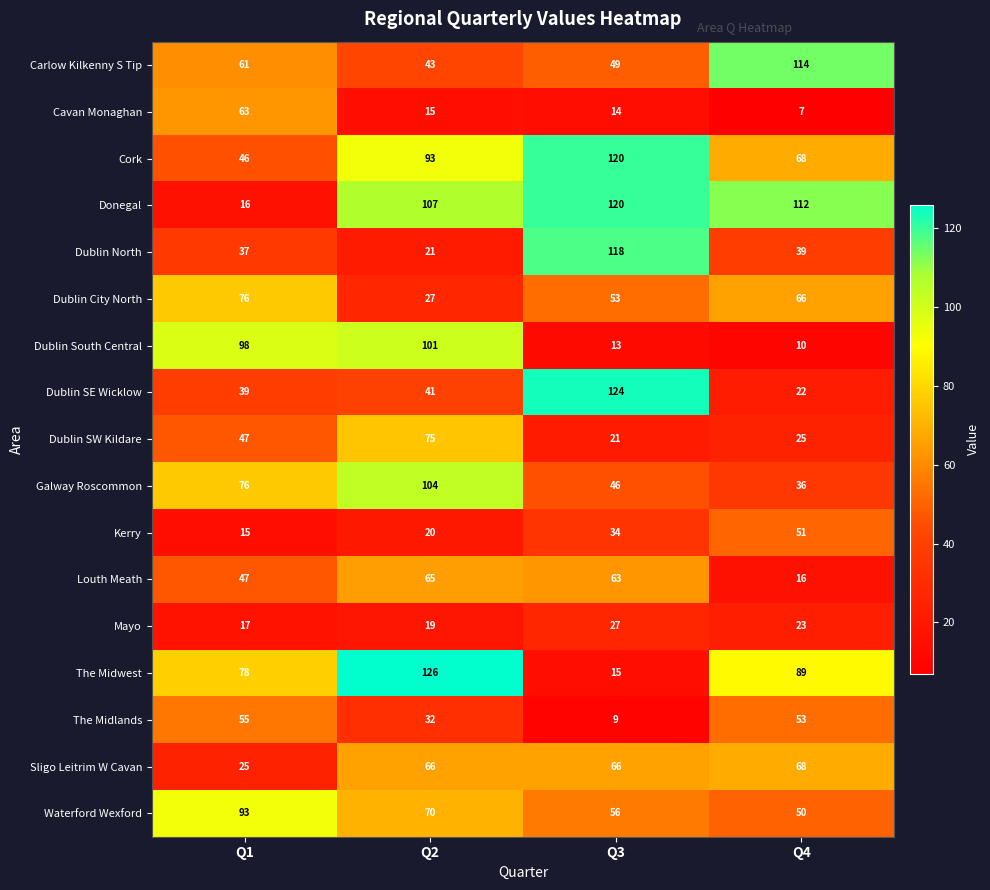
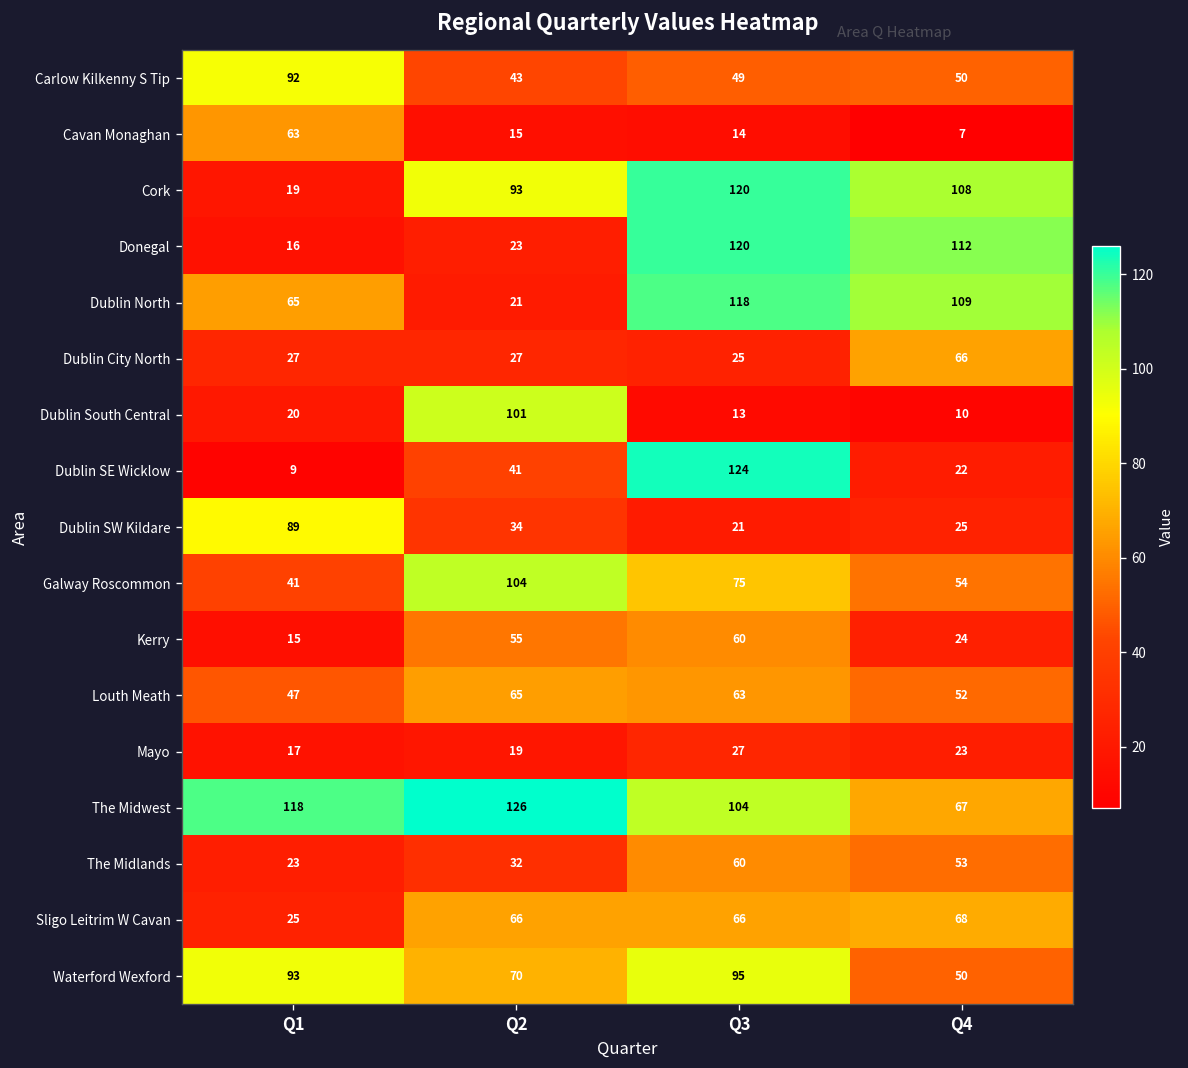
  {
    "Carlow Kilkenny S Tip": {
-     "Q1": 61,
+     "Q1": 92,
      "Q2": 43,
      "Q3": 49,
-     "Q4": 114
+     "Q4": 50
    },
    "Cavan Monaghan": {
      "Q1": 63,
      "Q2": 15,
      "Q3": 14,
      "Q4": 7
    },
    "Cork": {
-     "Q1": 46,
+     "Q1": 19,
      "Q2": 93,
      "Q3": 120,
-     "Q4": 68
+     "Q4": 108
    },
    "Donegal": {
      "Q1": 16,
-     "Q2": 107,
+     "Q2": 23,
      "Q3": 120,
      "Q4": 112
    },
    "Dublin North": {
-     "Q1": 37,
+     "Q1": 65,
      "Q2": 21,
      "Q3": 118,
-     "Q4": 39
+     "Q4": 109
    },
    "Dublin City North": {
-     "Q1": 76,
+     "Q1": 27,
      "Q2": 27,
-     "Q3": 53,
+     "Q3": 25,
      "Q4": 66
    },
    "Dublin South Central": {
-     "Q1": 98,
+     "Q1": 20,
      "Q2": 101,
      "Q3": 13,
      "Q4": 10
    },
    "Dublin SE Wicklow": {
-     "Q1": 39,
+     "Q1": 9,
      "Q2": 41,
      "Q3": 124,
      "Q4": 22
    },
    "Dublin SW Kildare": {
-     "Q1": 47,
-     "Q2": 75,
+     "Q1": 89,
+     "Q2": 34,
      "Q3": 21,
      "Q4": 25
    },
    "Galway Roscommon": {
-     "Q1": 76,
+     "Q1": 41,
      "Q2": 104,
-     "Q3": 46,
-     "Q4": 36
+     "Q3": 75,
+     "Q4": 54
    },
    "Kerry": {
      "Q1": 15,
-     "Q2": 20,
-     "Q3": 34,
-     "Q4": 51
+     "Q2": 55,
+     "Q3": 60,
+     "Q4": 24
    },
    "Louth Meath": {
      "Q1": 47,
      "Q2": 65,
      "Q3": 63,
-     "Q4": 16
+     "Q4": 52
    },
    "Mayo": {
      "Q1": 17,
      "Q2": 19,
      "Q3": 27,
      "Q4": 23
    },
    "The Midwest": {
-     "Q1": 78,
+     "Q1": 118,
      "Q2": 126,
-     "Q3": 15,
-     "Q4": 89
+     "Q3": 104,
+     "Q4": 67
    },
    "The Midlands": {
-     "Q1": 55,
+     "Q1": 23,
      "Q2": 32,
-     "Q3": 9,
+     "Q3": 60,
      "Q4": 53
    },
    "Sligo Leitrim W Cavan": {
      "Q1": 25,
      "Q2": 66,
      "Q3": 66,
      "Q4": 68
    },
    "Waterford Wexford": {
      "Q1": 93,
      "Q2": 70,
-     "Q3": 56,
+     "Q3": 95,
      "Q4": 50
    }
  }
